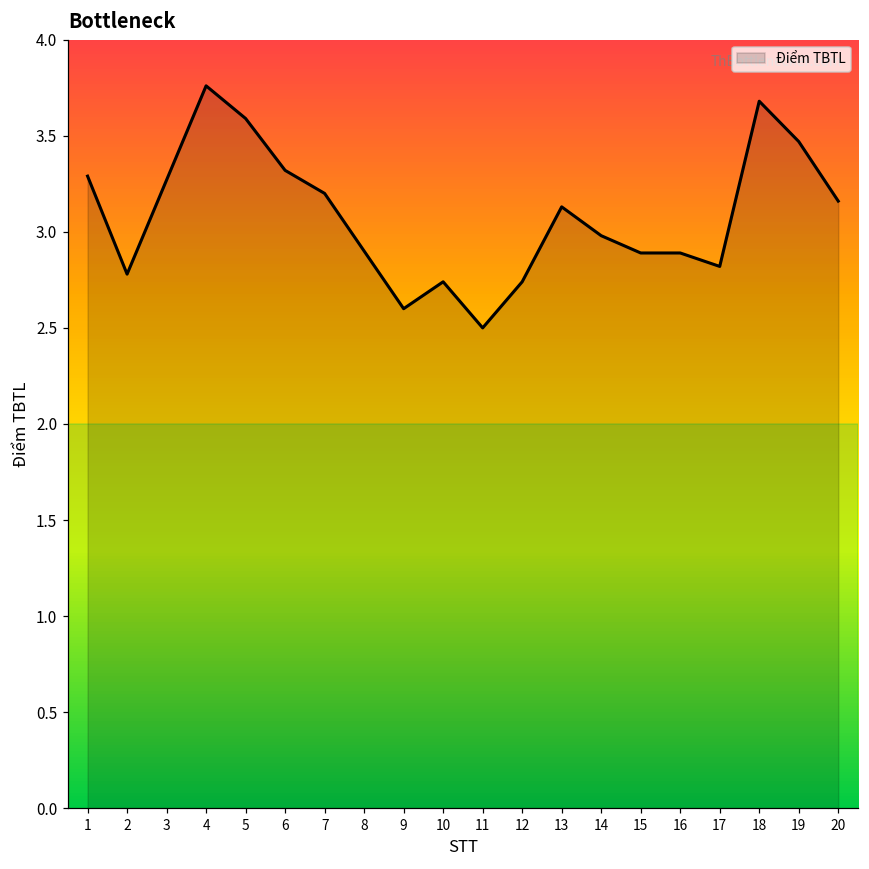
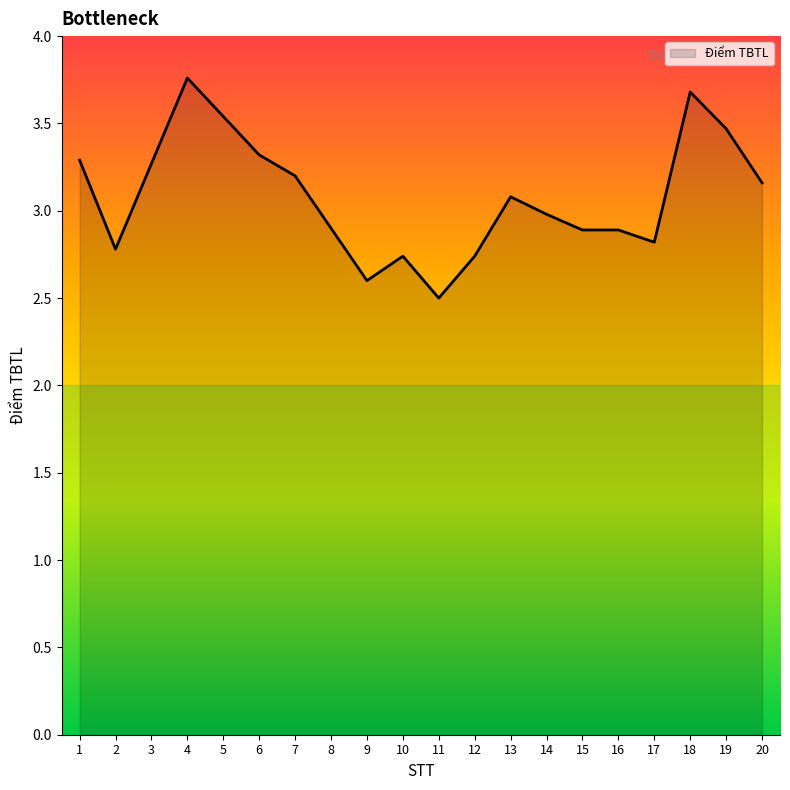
  {
    "1": 3.29,
    "2": 2.78,
    "3": 3.27,
    "4": 3.76,
-   "5": 3.59,
+   "5": 3.54,
    "6": 3.32,
    "7": 3.20,
    "8": 2.90,
    "9": 2.60,
    "10": 2.74,
    "11": 2.50,
    "12": 2.74,
-   "13": 3.13,
+   "13": 3.08,
    "14": 2.98,
    "15": 2.89,
    "16": 2.89,
    "17": 2.82,
    "18": 3.68,
    "19": 3.47,
    "20": 3.16
  }
